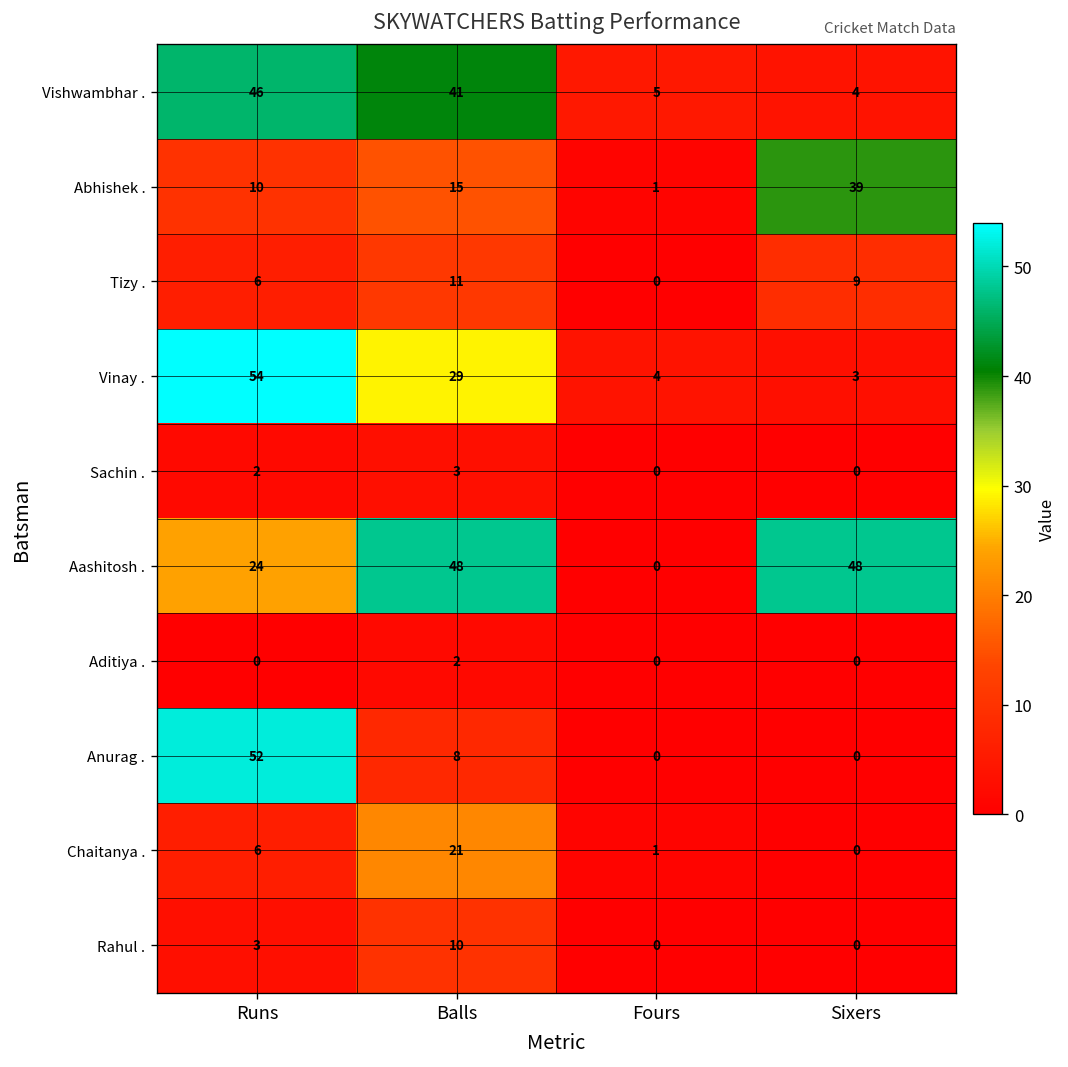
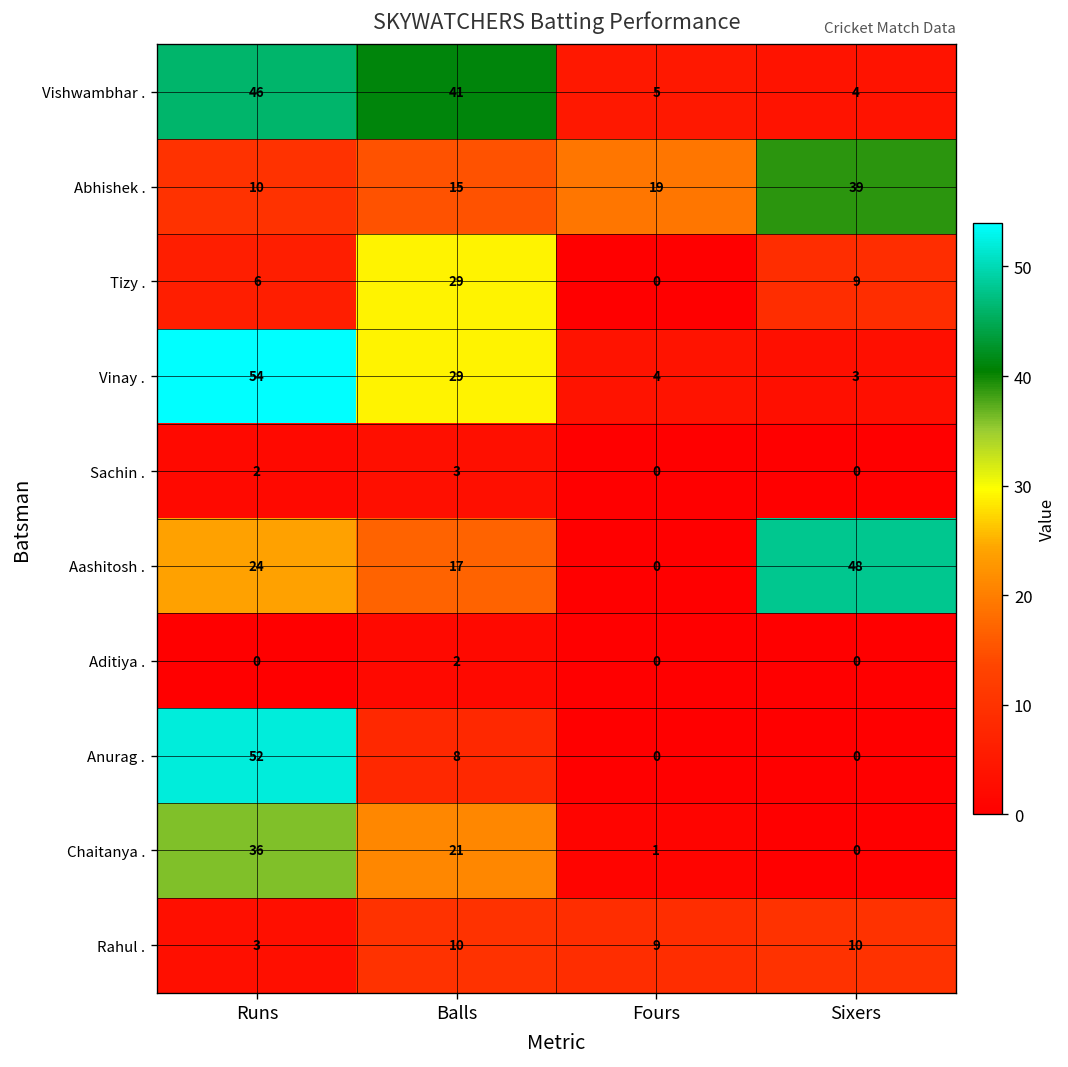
  {
    "Vishwambhar .": {
      "Runs": 46,
      "Balls": 41,
      "Fours": 5,
      "Sixers": 4
    },
    "Abhishek .": {
      "Runs": 10,
      "Balls": 15,
-     "Fours": 1,
+     "Fours": 19,
      "Sixers": 39
    },
    "Tizy .": {
      "Runs": 6,
-     "Balls": 11,
+     "Balls": 29,
      "Fours": 0,
      "Sixers": 9
    },
    "Vinay .": {
      "Runs": 54,
      "Balls": 29,
      "Fours": 4,
      "Sixers": 3
    },
    "Sachin .": {
      "Runs": 2,
      "Balls": 3,
      "Fours": 0,
      "Sixers": 0
    },
    "Aashitosh .": {
      "Runs": 24,
-     "Balls": 48,
+     "Balls": 17,
      "Fours": 0,
      "Sixers": 48
    },
    "Aditiya .": {
      "Runs": 0,
      "Balls": 2,
      "Fours": 0,
      "Sixers": 0
    },
    "Anurag .": {
      "Runs": 52,
      "Balls": 8,
      "Fours": 0,
      "Sixers": 0
    },
    "Chaitanya .": {
-     "Runs": 6,
+     "Runs": 36,
      "Balls": 21,
      "Fours": 1,
      "Sixers": 0
    },
    "Rahul .": {
      "Runs": 3,
      "Balls": 10,
-     "Fours": 0,
-     "Sixers": 0
+     "Fours": 9,
+     "Sixers": 10
    }
  }
